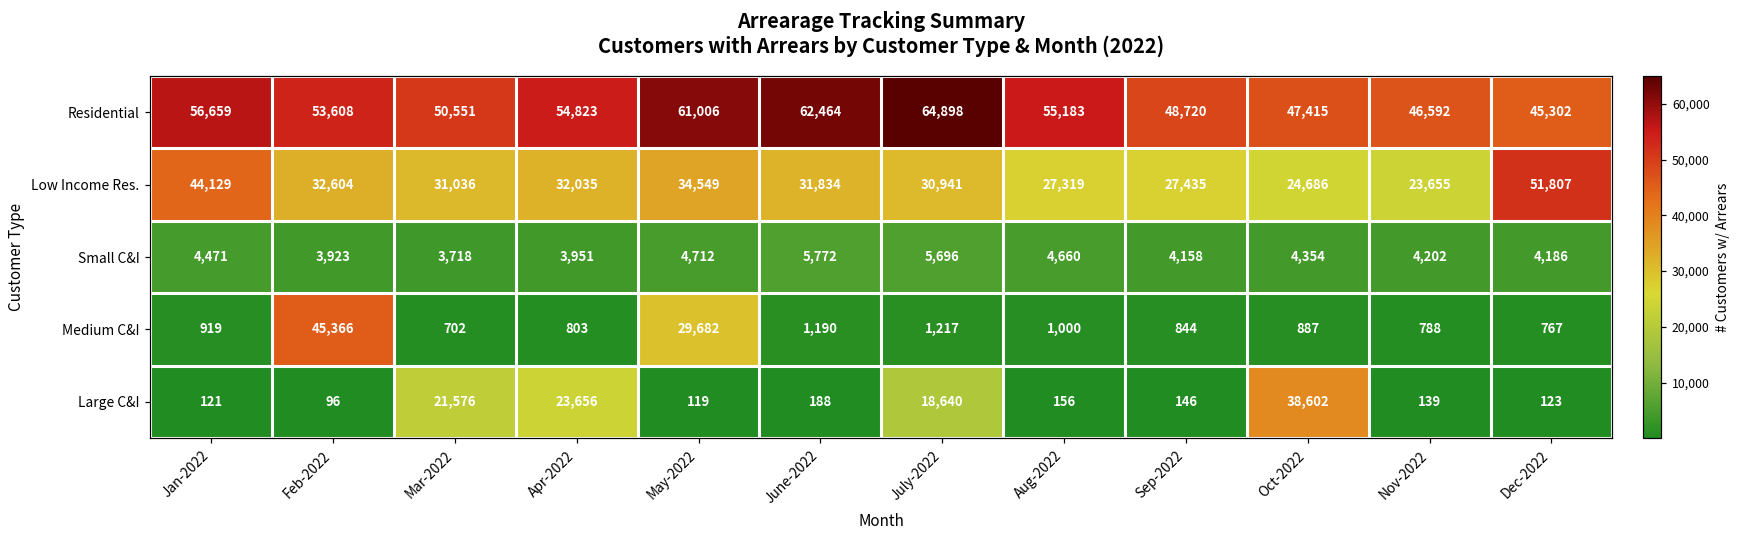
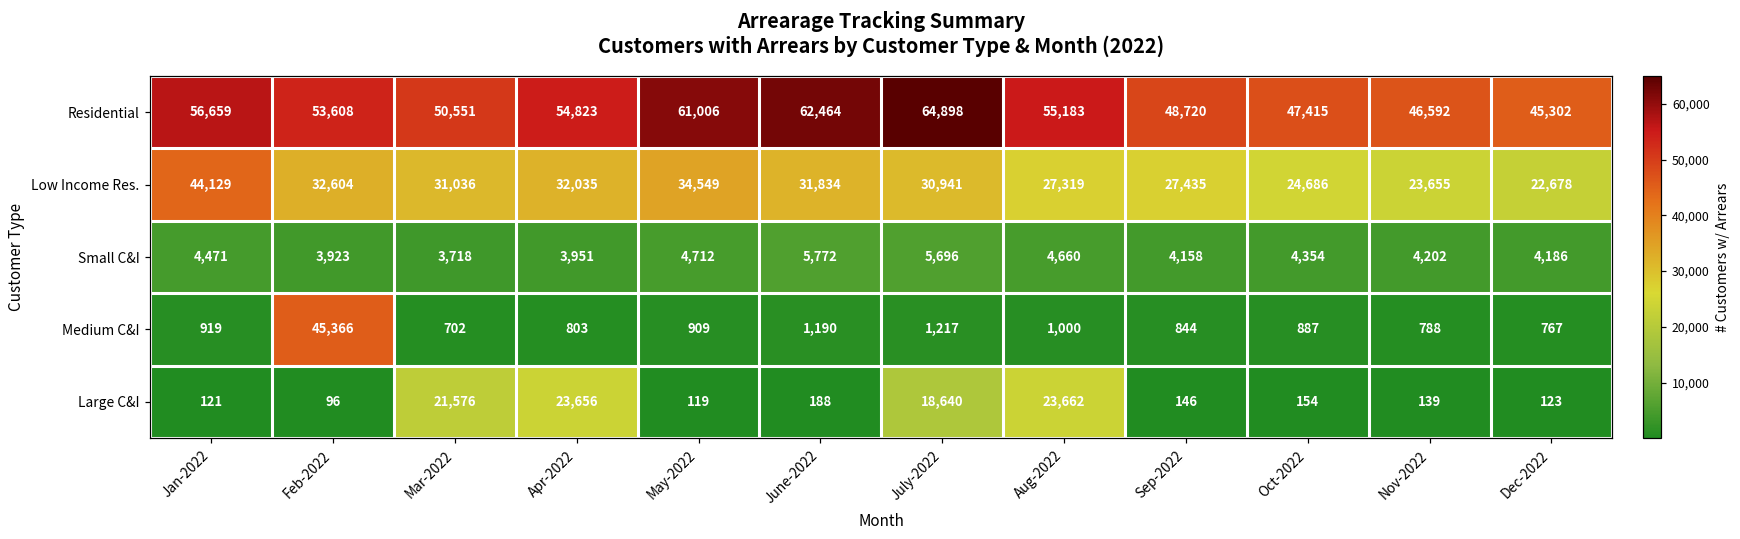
  {
    "Residential": {
      "Jan-2022": "56,659",
      "Feb-2022": "53,608",
      "Mar-2022": "50,551",
      "Apr-2022": "54,823",
      "May-2022": "61,006",
      "June-2022": "62,464",
      "July-2022": "64,898",
      "Aug-2022": "55,183",
      "Sep-2022": "48,720",
      "Oct-2022": "47,415",
      "Nov-2022": "46,592",
      "Dec-2022": "45,302"
    },
    "Low Income Res.": {
      "Jan-2022": "44,129",
      "Feb-2022": "32,604",
      "Mar-2022": "31,036",
      "Apr-2022": "32,035",
      "May-2022": "34,549",
      "June-2022": "31,834",
      "July-2022": "30,941",
      "Aug-2022": "27,319",
      "Sep-2022": "27,435",
      "Oct-2022": "24,686",
      "Nov-2022": "23,655",
-     "Dec-2022": "51,807"
+     "Dec-2022": "22,678"
    },
    "Small C&I": {
      "Jan-2022": "4,471",
      "Feb-2022": "3,923",
      "Mar-2022": "3,718",
      "Apr-2022": "3,951",
      "May-2022": "4,712",
      "June-2022": "5,772",
      "July-2022": "5,696",
      "Aug-2022": "4,660",
      "Sep-2022": "4,158",
      "Oct-2022": "4,354",
      "Nov-2022": "4,202",
      "Dec-2022": "4,186"
    },
    "Medium C&I": {
      "Jan-2022": "919",
      "Feb-2022": "45,366",
      "Mar-2022": "702",
      "Apr-2022": "803",
-     "May-2022": "29,682",
+     "May-2022": "909",
      "June-2022": "1,190",
      "July-2022": "1,217",
      "Aug-2022": "1,000",
      "Sep-2022": "844",
      "Oct-2022": "887",
      "Nov-2022": "788",
      "Dec-2022": "767"
    },
    "Large C&I": {
      "Jan-2022": "121",
      "Feb-2022": "96",
      "Mar-2022": "21,576",
      "Apr-2022": "23,656",
      "May-2022": "119",
      "June-2022": "188",
      "July-2022": "18,640",
-     "Aug-2022": "156",
+     "Aug-2022": "23,662",
      "Sep-2022": "146",
-     "Oct-2022": "38,602",
+     "Oct-2022": "154",
      "Nov-2022": "139",
      "Dec-2022": "123"
    }
  }
